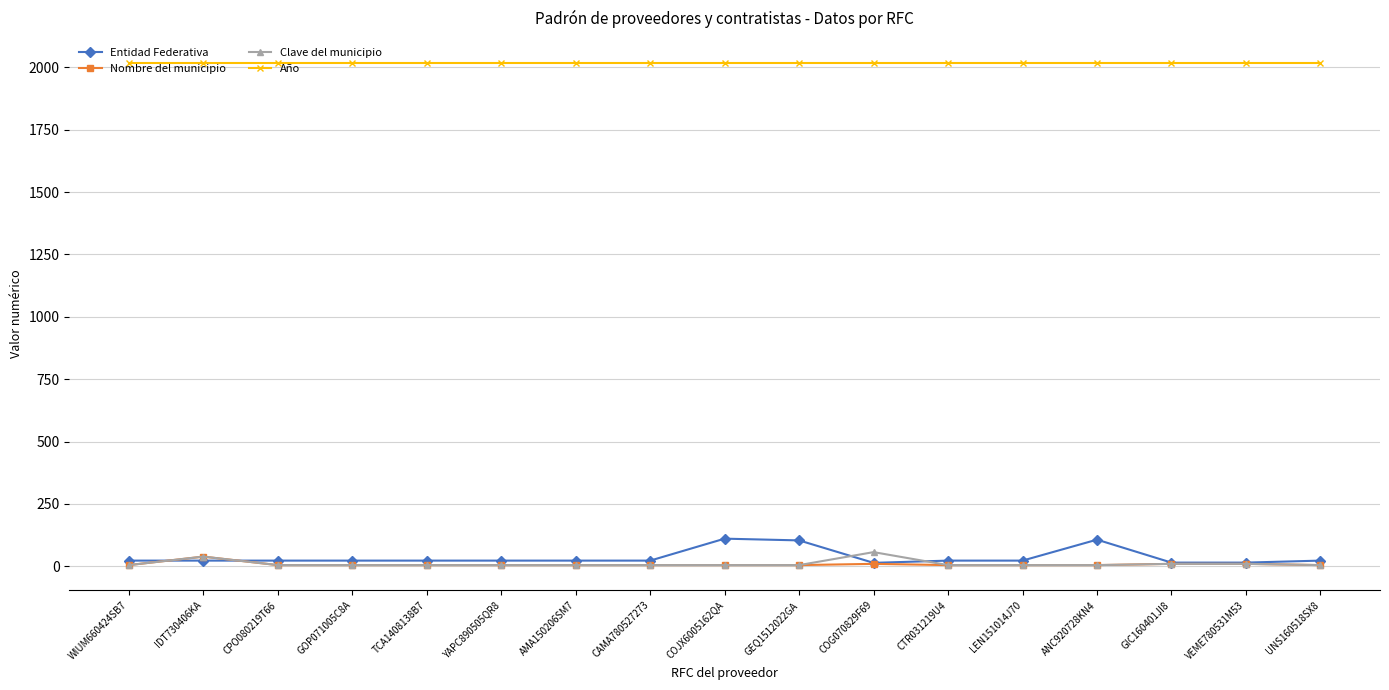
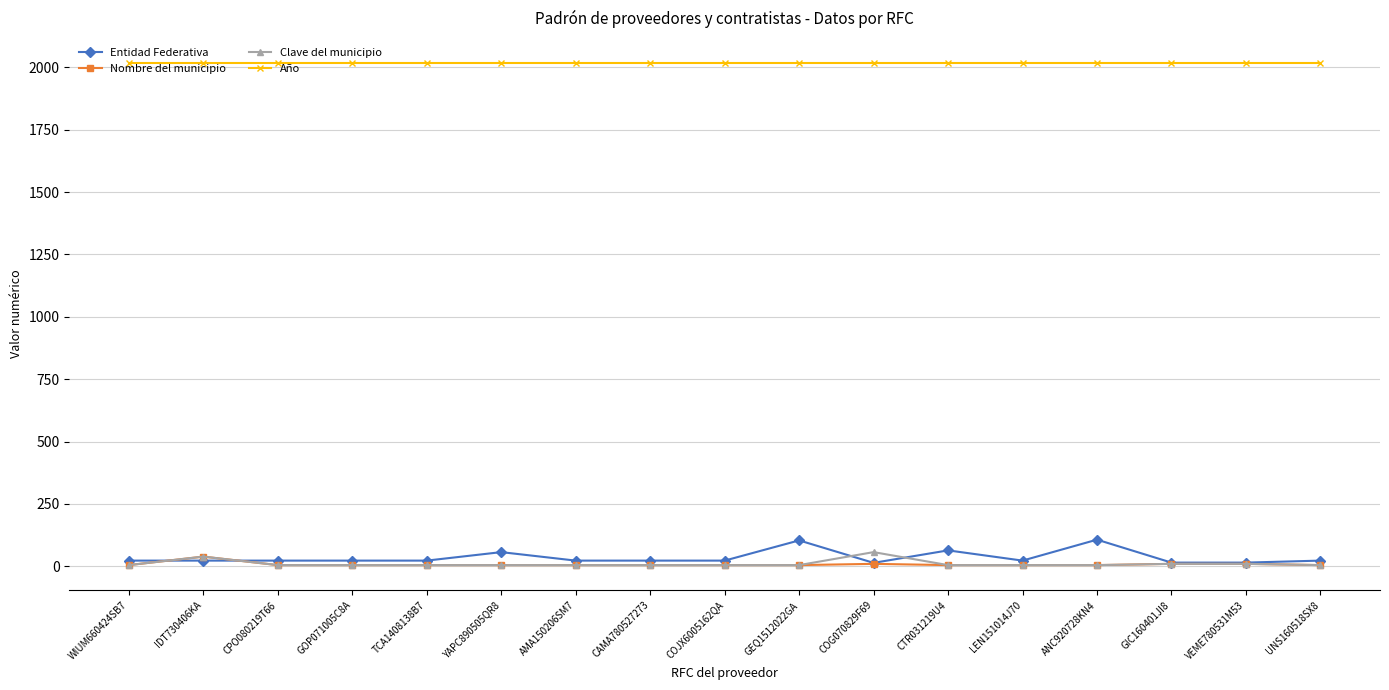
  {
    "Entidad Federativa": {
      "WIUM660424SB7": 20,
      "IDT730406KA": 20,
      "CPO080219T66": 20,
      "GOP071005C8A": 20,
      "TCA1408138B7": 20,
-     "YAPC890505QR8": 20,
+     "YAPC890505QR8": 60,
      "AMA150206SM7": 20,
      "CAMA780527273": 20,
-     "COJX6005162QA": 110,
+     "COJX6005162QA": 20,
      "GEQ1512022GA": 100,
-     "CTR031219U4": 20,
+     "CTR031219U4": 60,
      "LEN151014J70": 20,
      "ANC920728KN4": 110,
      "UNS160518SX8": 20
    },
    "Clave del municipio": {
      "COG070829F69": 60
    },
    "Año": {
      "WIUM660424SB7": 2020,
      "IDT730406KA": 2020,
      "CPO080219T66": 2020,
      "GOP071005C8A": 2020,
      "TCA1408138B7": 2020,
      "YAPC890505QR8": 2020,
      "AMA150206SM7": 2020,
      "CAMA780527273": 2020,
      "COJX6005162QA": 2020,
      "GEQ1512022GA": 2020,
      "COG070829F69": 2020,
      "CTR031219U4": 2020,
      "LEN151014J70": 2020,
      "ANC920728KN4": 2020,
      "GIC160401JI8": 2020,
      "VEME780531M53": 2020,
      "UNS160518SX8": 2020
    }
  }
